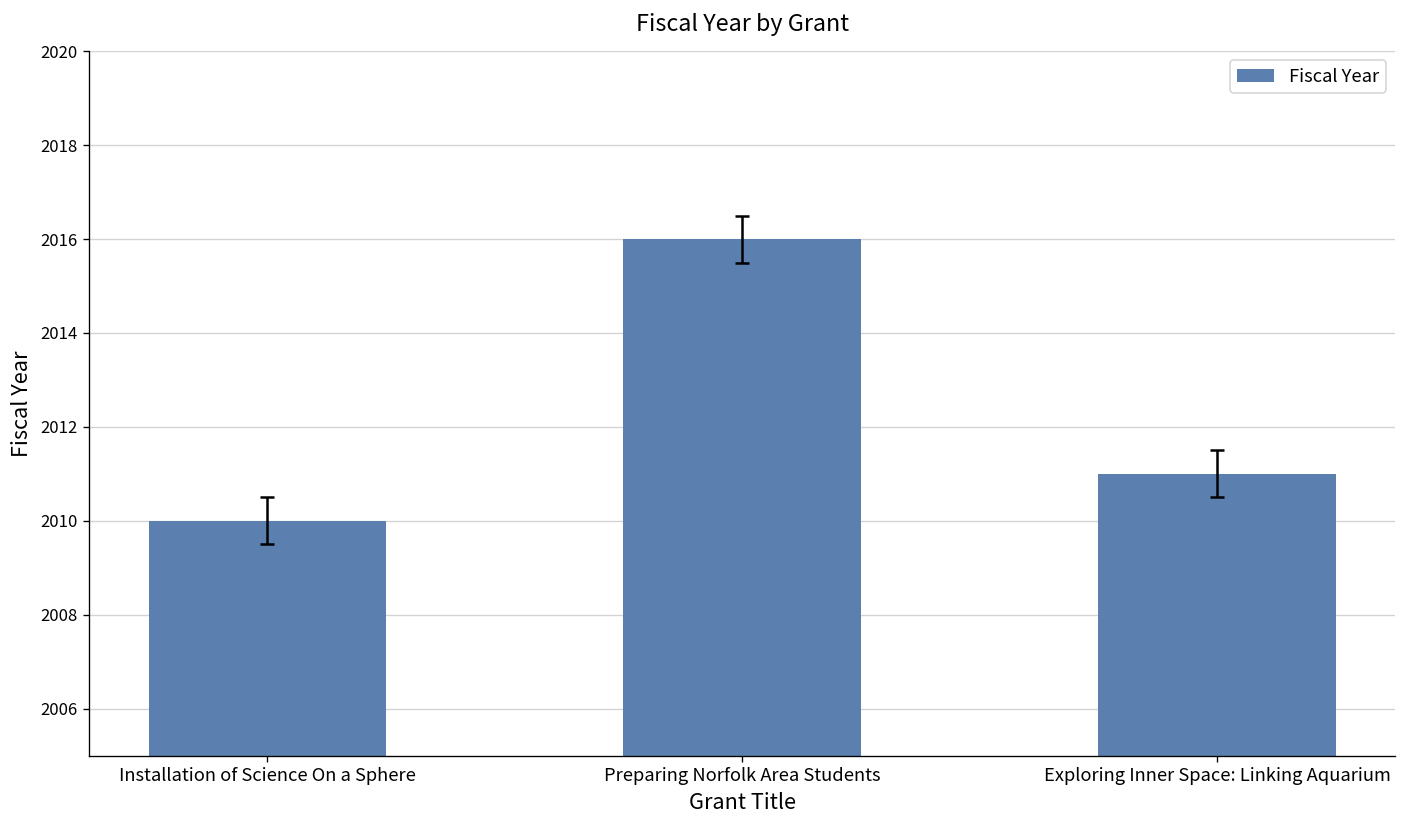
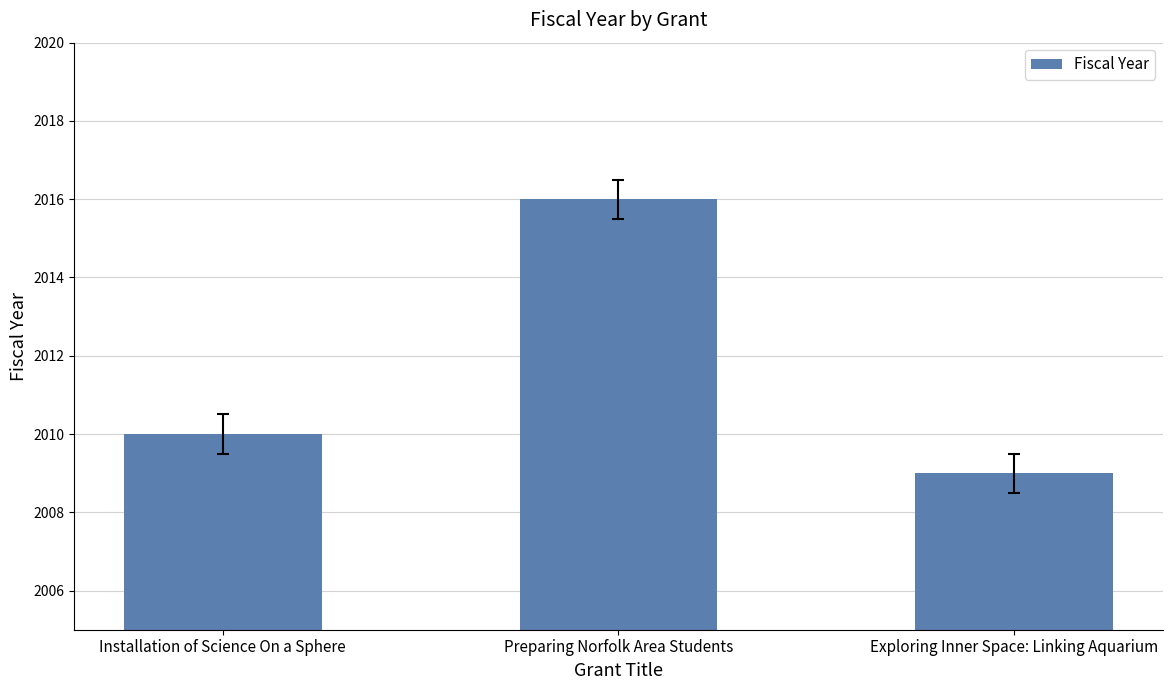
  {
    "Fiscal Year": {
      "Installation of Science On a Sphere": 2010,
      "Preparing Norfolk Area Students": 2016,
-     "Exploring Inner Space: Linking Aquarium": 2011
+     "Exploring Inner Space: Linking Aquarium": 2009
    }
  }
